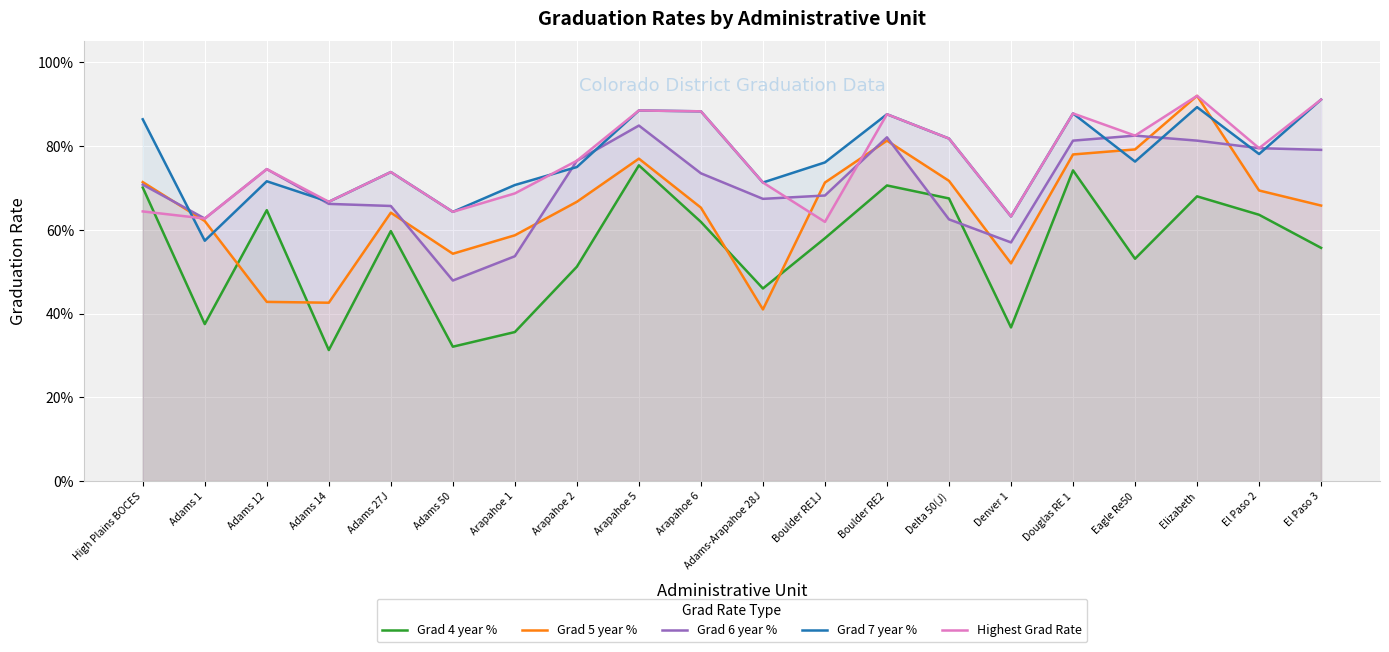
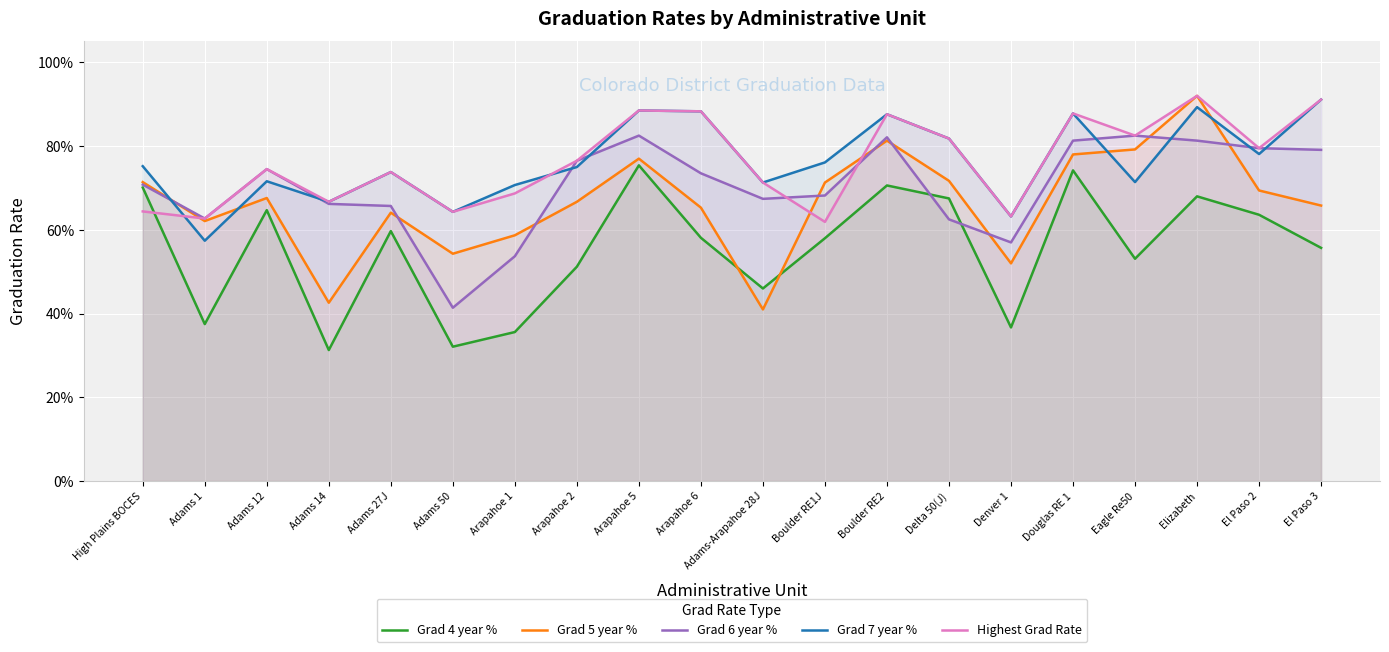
  {
    "Grad 4 year %": {
      "High Plains BOCES": "70%",
      "Adams 1": "38%",
      "Adams 12": "65%",
      "Adams 14": "31%",
      "Adams 27J": "60%",
      "Adams 50": "32%",
      "Arapahoe 1": "36%",
      "Arapahoe 2": "51%",
      "Arapahoe 5": "75%",
-     "Arapahoe 6": "62%",
+     "Arapahoe 6": "58%",
      "Adams-Arapahoe 28J": "46%",
      "Boulder RE1J": "58%",
      "Boulder RE2": "71%",
      "Delta 50(J)": "68%",
      "Denver 1": "37%",
      "Douglas RE 1": "74%",
      "Eagle Re50": "53%",
      "Elizabeth": "68%",
      "El Paso 2": "64%",
      "El Paso 3": "56%"
    },
    "Grad 5 year %": {
-     "Adams 12": "43%",
+     "Adams 12": "68%",
      "Adams 14": "43%",
      "Adams 27J": "64%",
      "Adams 50": "54%",
      "Arapahoe 1": "59%",
      "Arapahoe 2": "67%",
      "Arapahoe 5": "77%",
      "Arapahoe 6": "65%",
      "Adams-Arapahoe 28J": "41%",
      "Boulder RE1J": "71%",
      "Boulder RE2": "81%",
      "Delta 50(J)": "72%",
      "Denver 1": "52%",
      "Douglas RE 1": "78%",
      "Eagle Re50": "79%",
      "El Paso 2": "69%",
      "El Paso 3": "66%"
    },
    "Grad 6 year %": {
      "Adams 27J": "66%",
-     "Adams 50": "48%",
+     "Adams 50": "41%",
      "Arapahoe 1": "54%",
-     "Arapahoe 5": "85%",
+     "Arapahoe 5": "83%",
      "Arapahoe 6": "74%",
      "Adams-Arapahoe 28J": "67%",
      "Boulder RE1J": "68%",
      "Boulder RE2": "82%",
      "Delta 50(J)": "63%",
      "Denver 1": "57%",
      "Douglas RE 1": "81%",
      "Elizabeth": "81%",
      "El Paso 3": "79%"
    },
    "Grad 7 year %": {
-     "High Plains BOCES": "86%",
+     "High Plains BOCES": "75%",
      "Adams 1": "57%",
      "Adams 12": "72%",
      "Arapahoe 1": "71%",
      "Arapahoe 2": "75%",
      "Boulder RE1J": "76%",
-     "Eagle Re50": "76%",
+     "Eagle Re50": "71%",
      "Elizabeth": "89%",
      "El Paso 2": "78%"
    },
    "Highest Grad Rate": {
      "High Plains BOCES": "64%",
      "Arapahoe 1": "69%",
      "Boulder RE1J": "62%"
    }
  }
